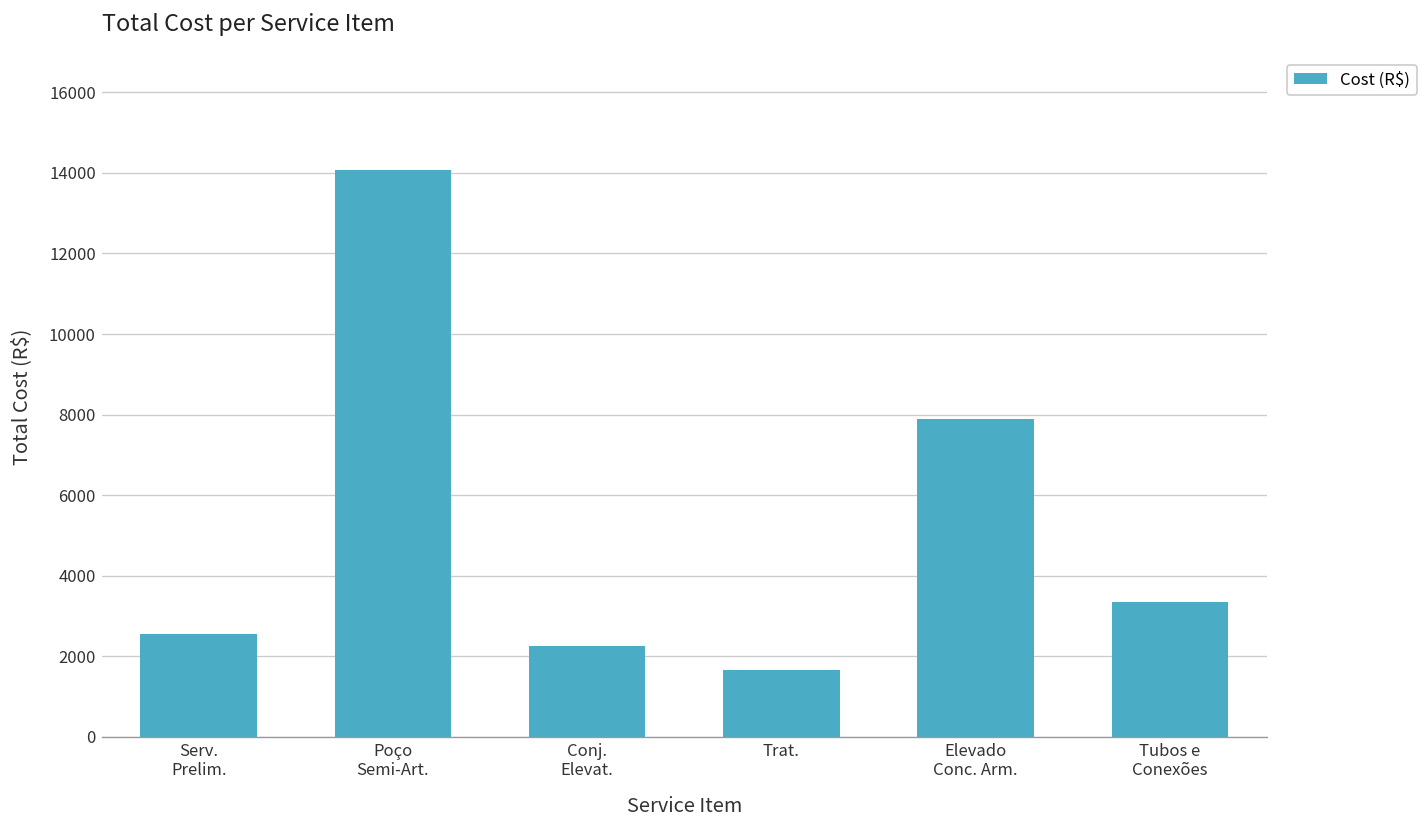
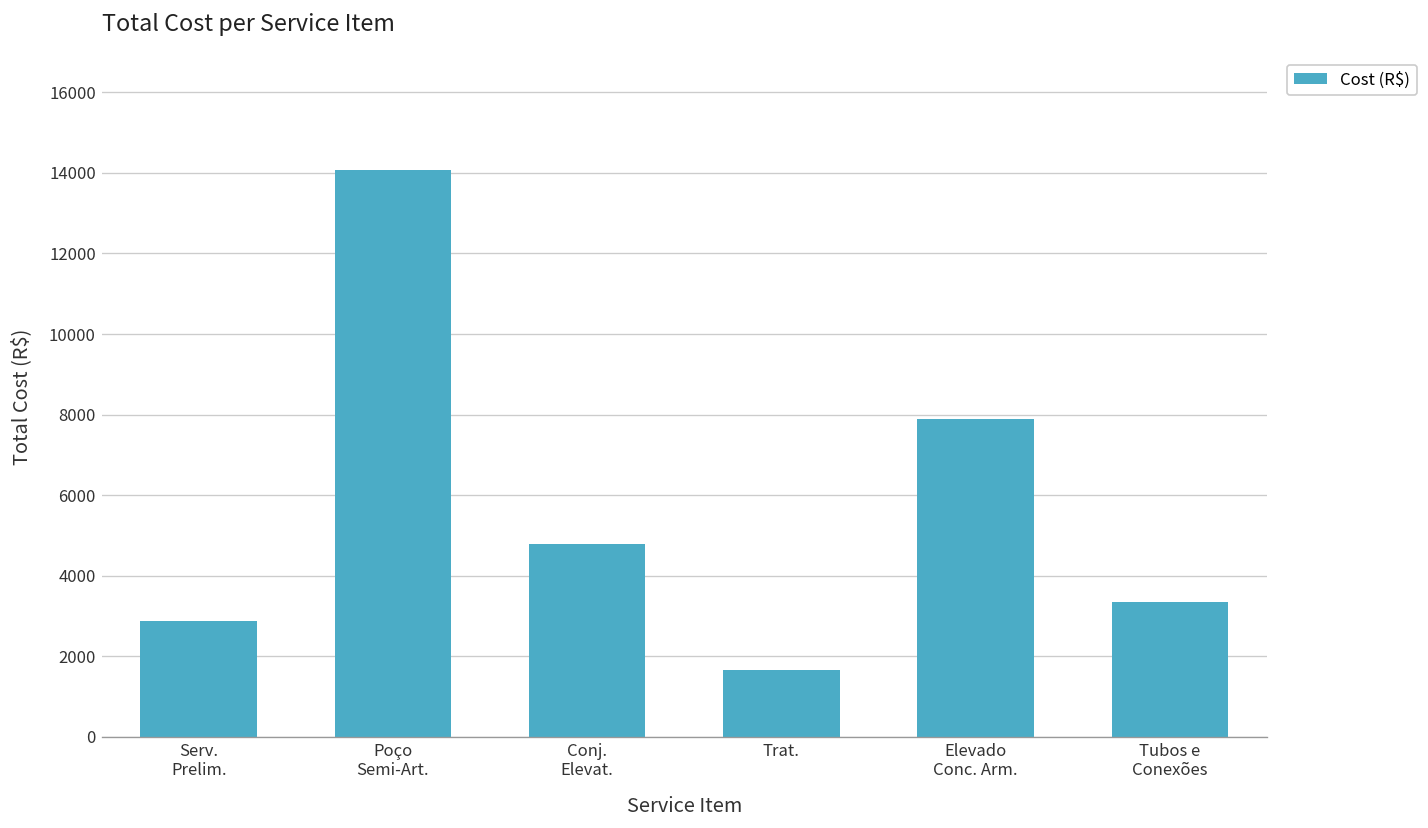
  {
-   "Serv. Prelim.": 2500,
+   "Serv. Prelim.": 2900,
    "Poço Semi-Art.": 14100,
-   "Conj. Elevat.": 2300,
+   "Conj. Elevat.": 4800,
    "Trat.": 1700,
    "Elevado Conc. Arm.": 7900,
    "Tubos e Conexões": 3300
  }
